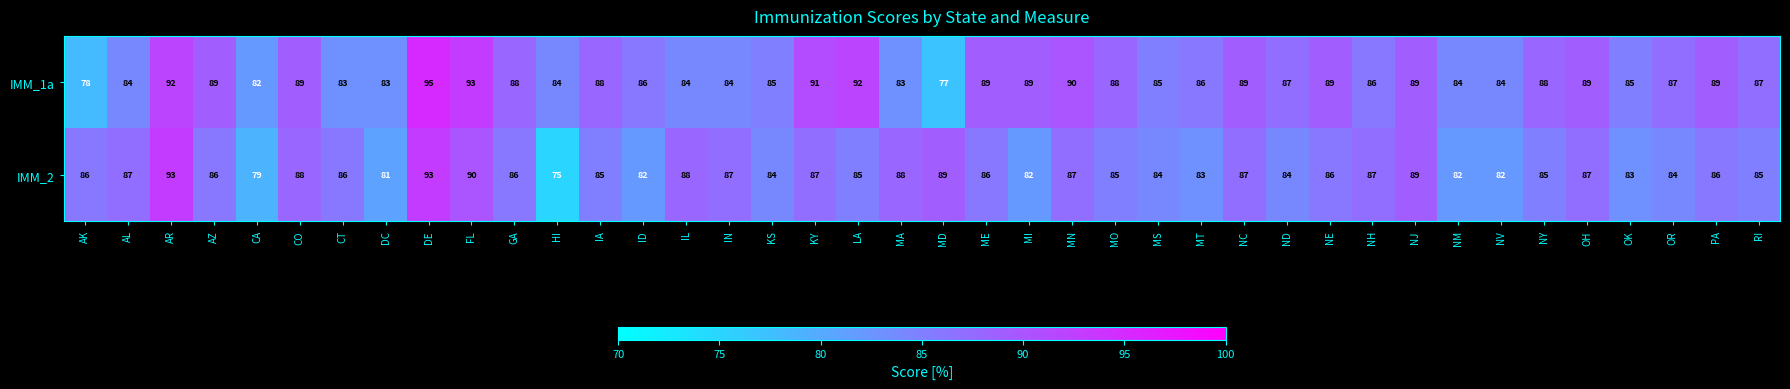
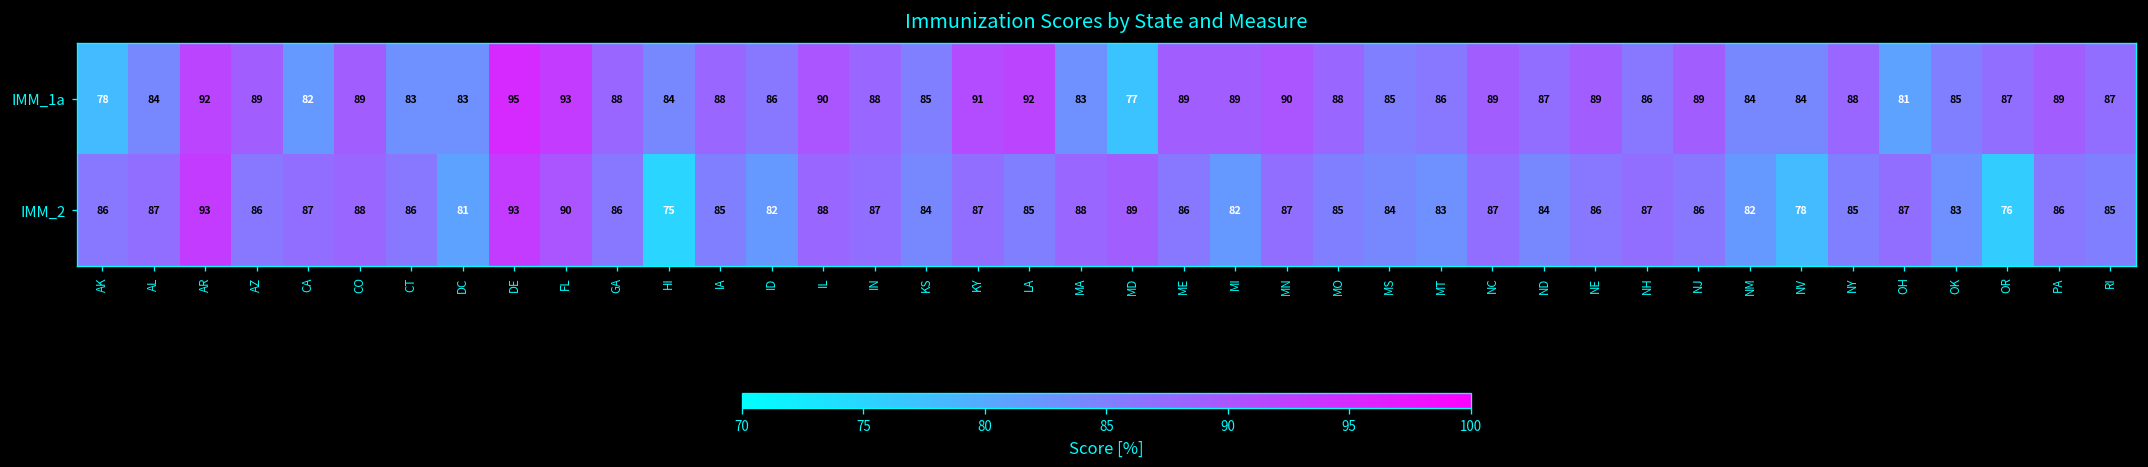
  {
    "IMM_1a": {
      "AK": 78,
      "AL": 84,
      "AR": 92,
      "AZ": 89,
      "CA": 82,
      "CO": 89,
      "CT": 83,
      "DC": 83,
      "DE": 95,
      "FL": 93,
      "GA": 88,
      "HI": 84,
      "IA": 88,
      "ID": 86,
-     "IL": 84,
-     "IN": 84,
+     "IL": 90,
+     "IN": 88,
      "KS": 85,
      "KY": 91,
      "LA": 92,
      "MA": 83,
      "MD": 77,
      "ME": 89,
      "MI": 89,
      "MN": 90,
      "MO": 88,
      "MS": 85,
      "MT": 86,
      "NC": 89,
      "ND": 87,
      "NE": 89,
      "NH": 86,
      "NJ": 89,
      "NM": 84,
      "NV": 84,
      "NY": 88,
-     "OH": 89,
+     "OH": 81,
      "OK": 85,
      "OR": 87,
      "PA": 89,
      "RI": 87
    },
    "IMM_2": {
      "AK": 86,
      "AL": 87,
      "AR": 93,
      "AZ": 86,
-     "CA": 79,
+     "CA": 87,
      "CO": 88,
      "CT": 86,
      "DC": 81,
      "DE": 93,
      "FL": 90,
      "GA": 86,
      "HI": 75,
      "IA": 85,
      "ID": 82,
      "IL": 88,
      "IN": 87,
      "KS": 84,
      "KY": 87,
      "LA": 85,
      "MA": 88,
      "MD": 89,
      "ME": 86,
      "MI": 82,
      "MN": 87,
      "MO": 85,
      "MS": 84,
      "MT": 83,
      "NC": 87,
      "ND": 84,
      "NE": 86,
      "NH": 87,
-     "NJ": 89,
+     "NJ": 86,
      "NM": 82,
-     "NV": 82,
+     "NV": 78,
      "NY": 85,
      "OH": 87,
      "OK": 83,
-     "OR": 84,
+     "OR": 76,
      "PA": 86,
      "RI": 85
    }
  }
